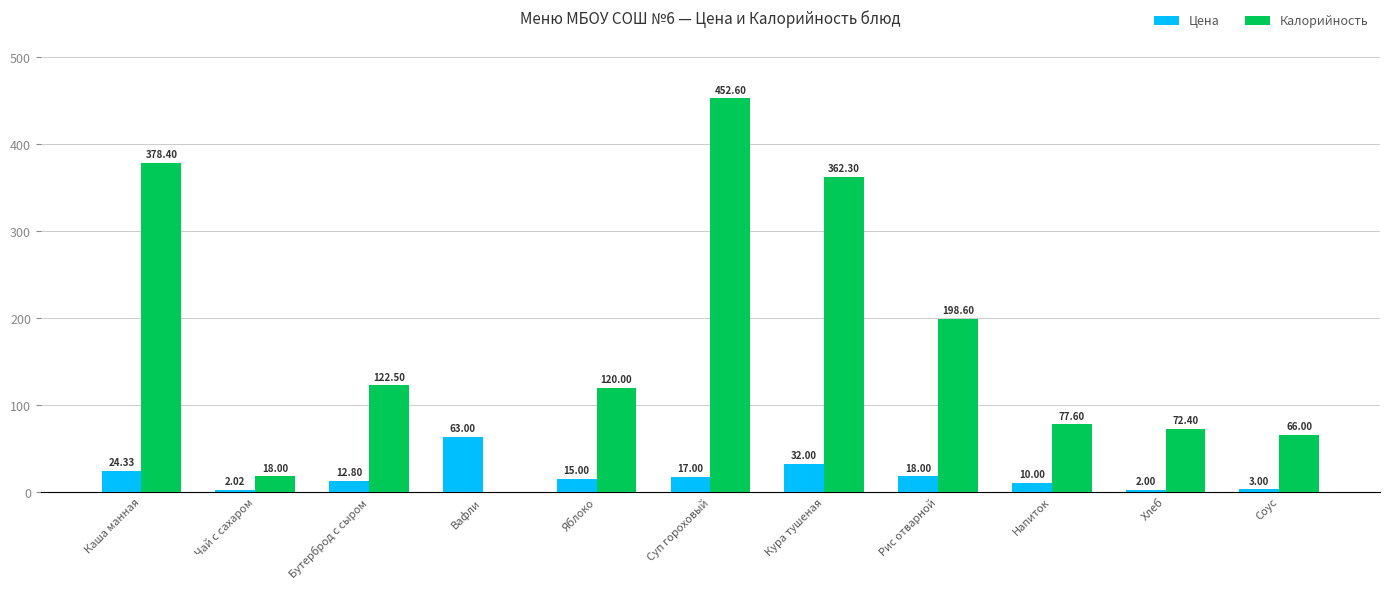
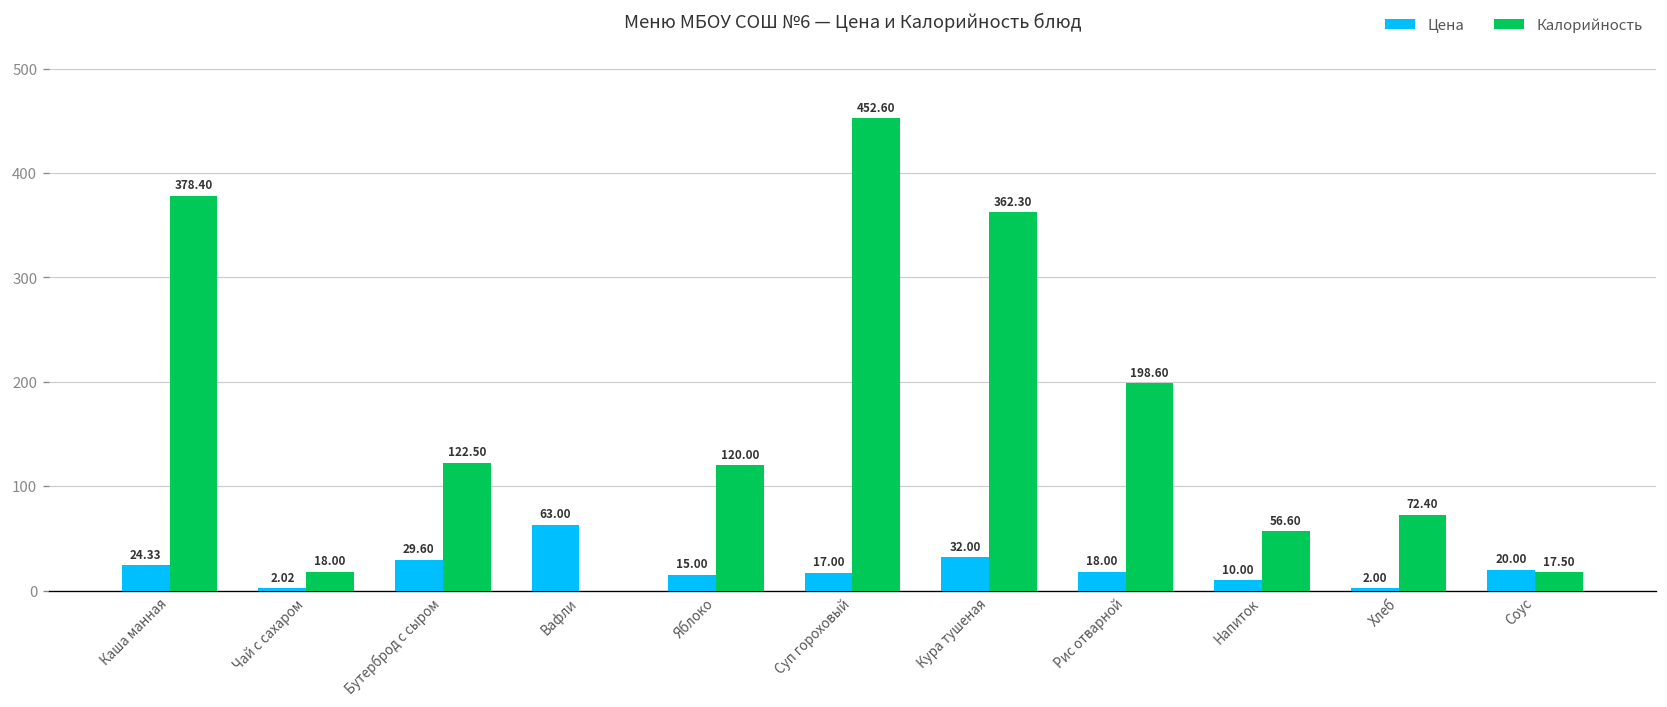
  {
    "Цена": {
      "Каша манная": 24.33,
      "Чай с сахаром": 2.02,
-     "Бутерброд с сыром": 12.80,
+     "Бутерброд с сыром": 29.60,
      "Вафли": 63.00,
      "Яблоко": 15.00,
      "Суп гороховый": 17.00,
      "Кура тушеная": 32.00,
      "Рис отварной": 18.00,
      "Напиток": 10.00,
      "Хлеб": 2.00,
-     "Соус": 3.00
+     "Соус": 20.00
    },
    "Калорийность": {
      "Каша манная": 378.40,
      "Чай с сахаром": 18.00,
      "Бутерброд с сыром": 122.50,
      "Яблоко": 120.00,
      "Суп гороховый": 452.60,
      "Кура тушеная": 362.30,
      "Рис отварной": 198.60,
-     "Напиток": 77.60,
+     "Напиток": 56.60,
      "Хлеб": 72.40,
-     "Соус": 66.00
+     "Соус": 17.50
    }
  }
